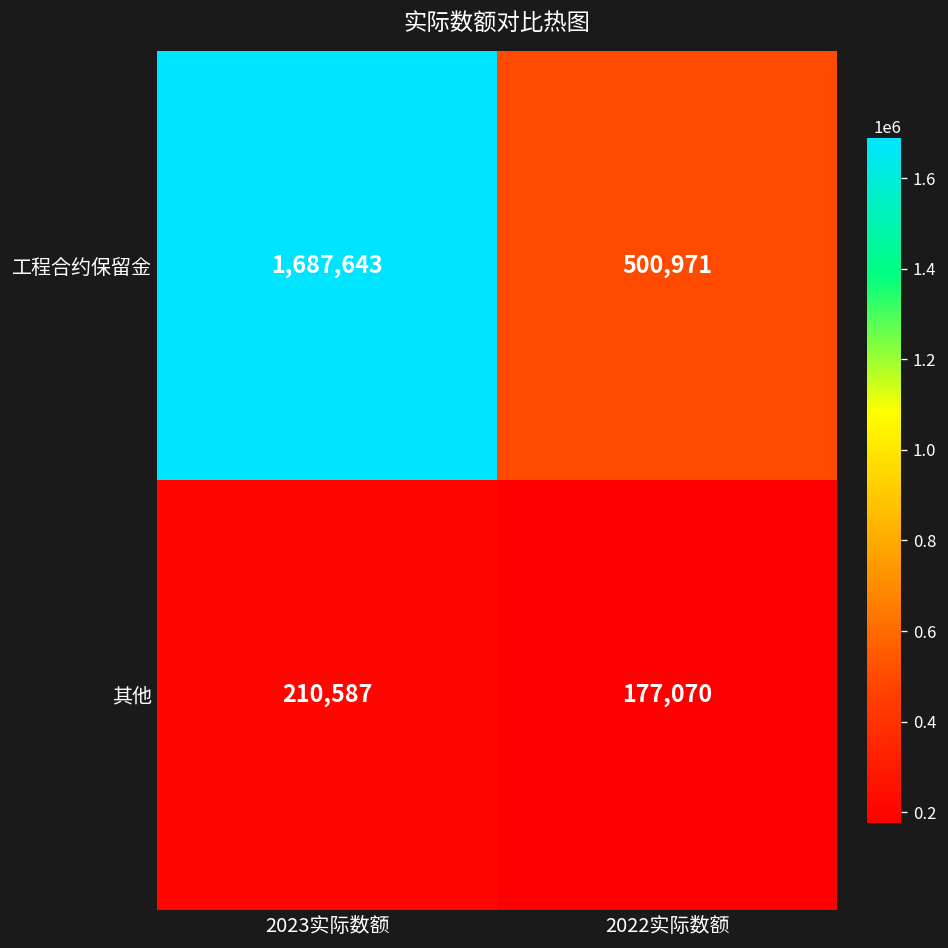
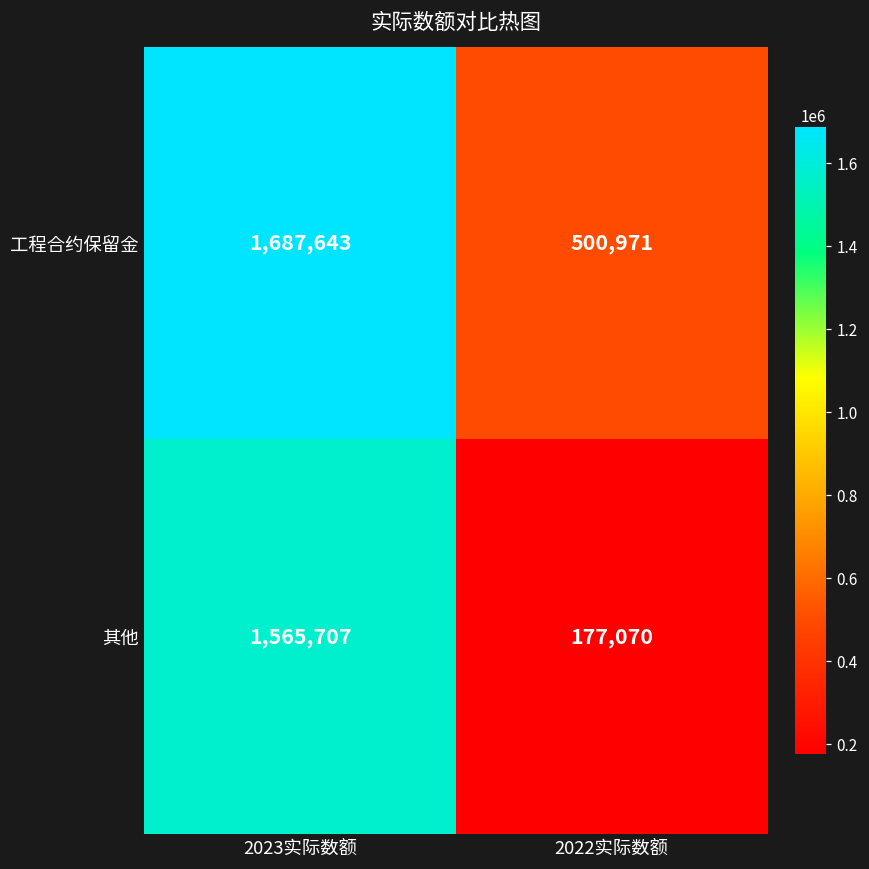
  {
    "工程合约保留金": {
      "2023实际数额": "1,687,643",
      "2022实际数额": "500,971"
    },
    "其他": {
-     "2023实际数额": "210,587",
+     "2023实际数额": "1,565,707",
      "2022实际数额": "177,070"
    }
  }
